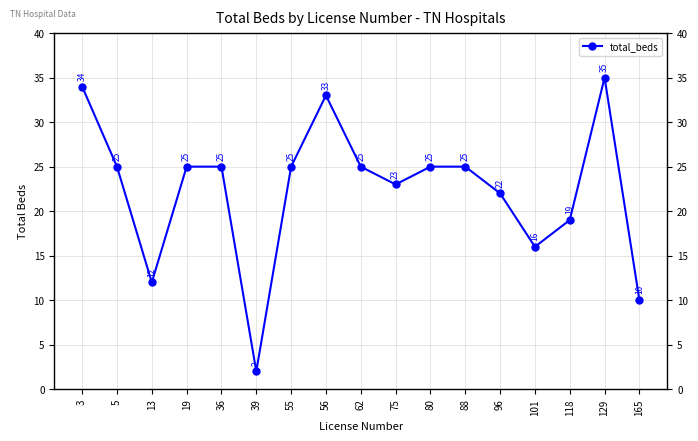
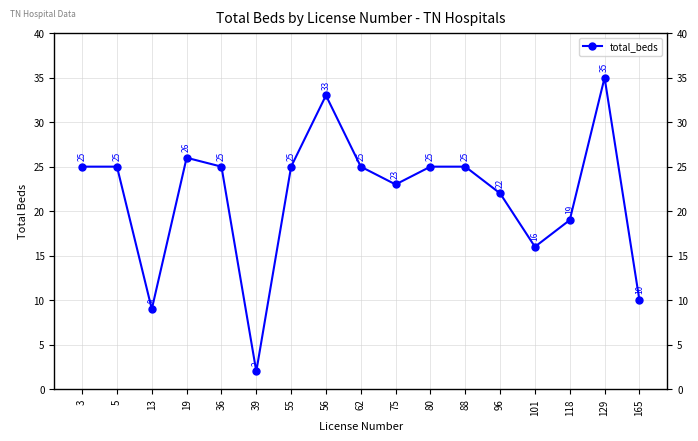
  {
-   "3": 34,
+   "3": 25,
    "5": 25,
-   "13": 12,
-   "19": 25,
+   "13": 9,
+   "19": 26,
    "36": 25,
    "39": 2,
    "55": 25,
    "56": 33,
    "62": 25,
    "75": 23,
    "80": 25,
    "88": 25,
    "96": 22,
    "101": 16,
    "118": 19,
    "129": 35,
    "165": 10
  }
